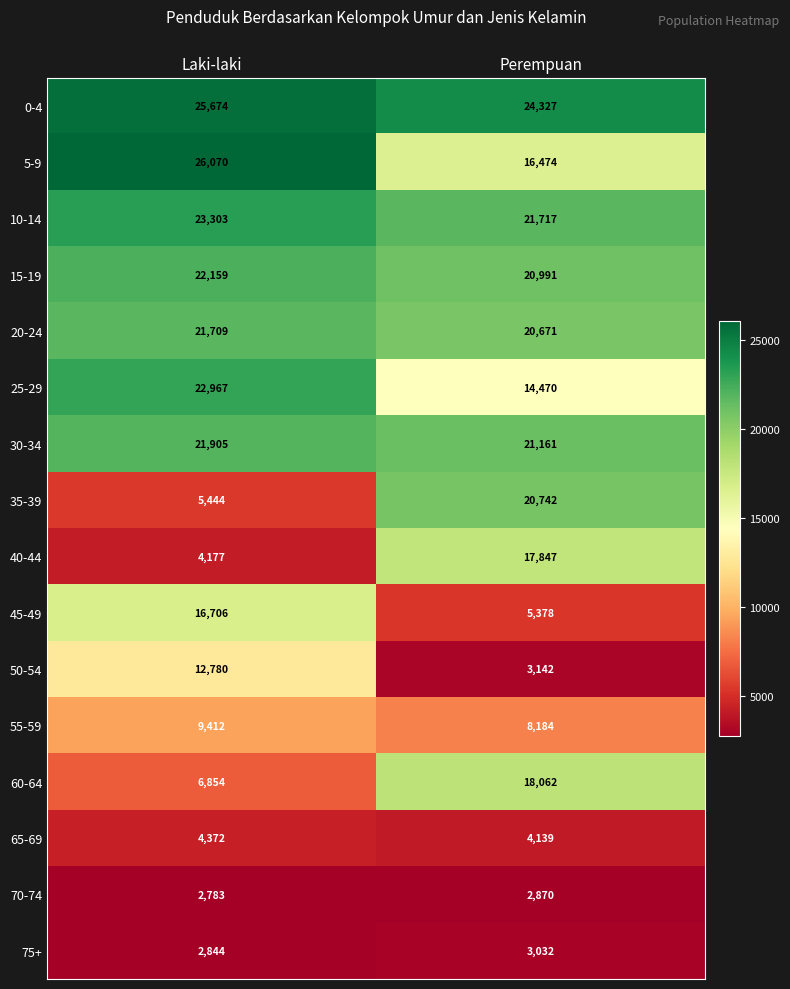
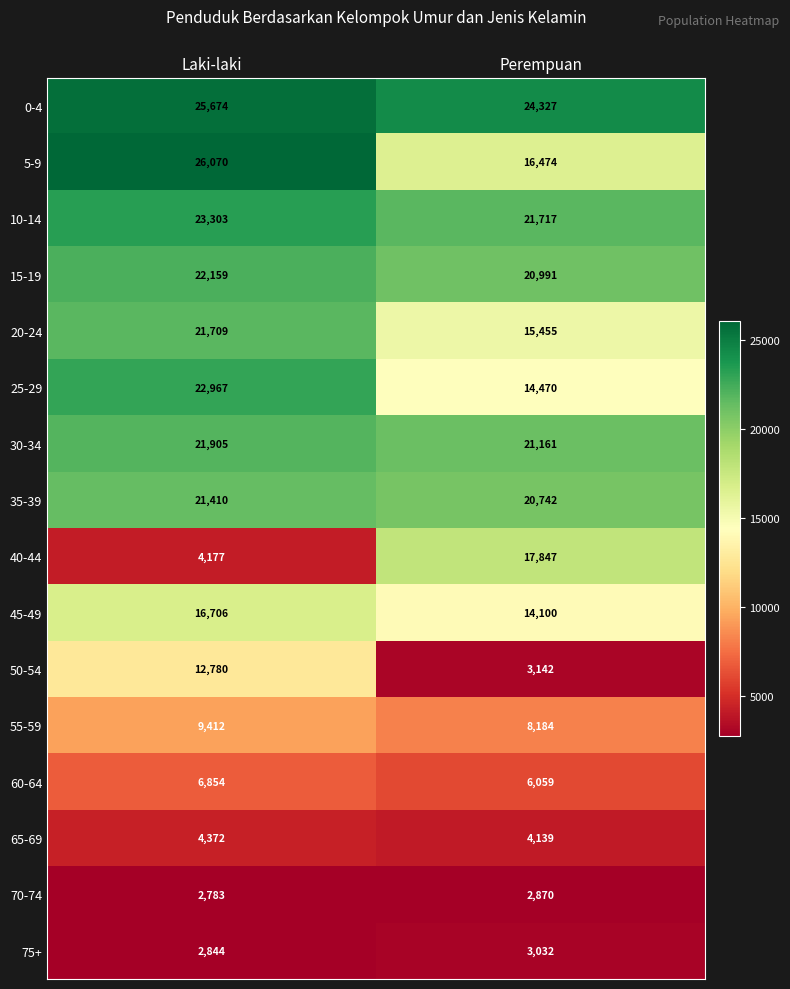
  {
    "0-4": {
      "Laki-laki": "25,674",
      "Perempuan": "24,327"
    },
    "5-9": {
      "Laki-laki": "26,070",
      "Perempuan": "16,474"
    },
    "10-14": {
      "Laki-laki": "23,303",
      "Perempuan": "21,717"
    },
    "15-19": {
      "Laki-laki": "22,159",
      "Perempuan": "20,991"
    },
    "20-24": {
      "Laki-laki": "21,709",
-     "Perempuan": "20,671"
+     "Perempuan": "15,455"
    },
    "25-29": {
      "Laki-laki": "22,967",
      "Perempuan": "14,470"
    },
    "30-34": {
      "Laki-laki": "21,905",
      "Perempuan": "21,161"
    },
    "35-39": {
-     "Laki-laki": "5,444",
+     "Laki-laki": "21,410",
      "Perempuan": "20,742"
    },
    "40-44": {
      "Laki-laki": "4,177",
      "Perempuan": "17,847"
    },
    "45-49": {
      "Laki-laki": "16,706",
-     "Perempuan": "5,378"
+     "Perempuan": "14,100"
    },
    "50-54": {
      "Laki-laki": "12,780",
      "Perempuan": "3,142"
    },
    "55-59": {
      "Laki-laki": "9,412",
      "Perempuan": "8,184"
    },
    "60-64": {
      "Laki-laki": "6,854",
-     "Perempuan": "18,062"
+     "Perempuan": "6,059"
    },
    "65-69": {
      "Laki-laki": "4,372",
      "Perempuan": "4,139"
    },
    "70-74": {
      "Laki-laki": "2,783",
      "Perempuan": "2,870"
    },
    "75+": {
      "Laki-laki": "2,844",
      "Perempuan": "3,032"
    }
  }
